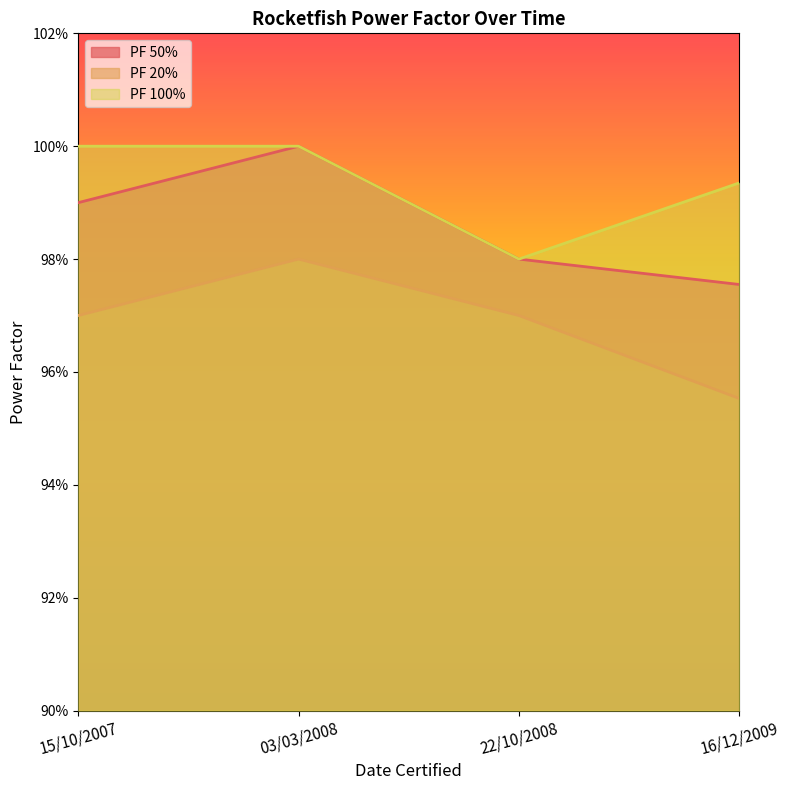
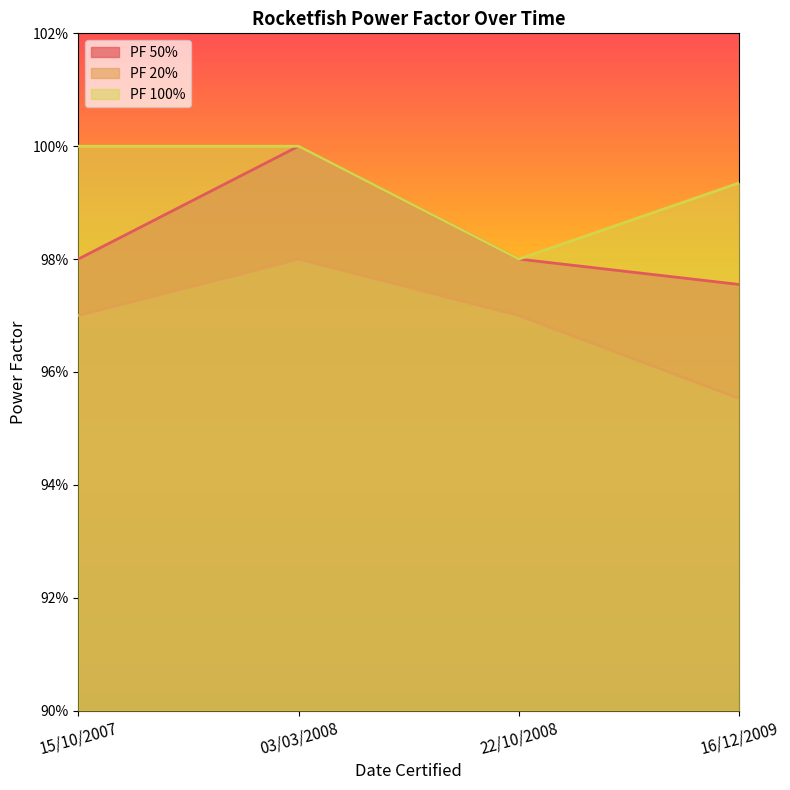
  {
    "PF 50%": {
-     "15/10/2007": "99.0%",
+     "15/10/2007": "98.0%",
      "16/12/2009": "97.6%"
    }
  }
